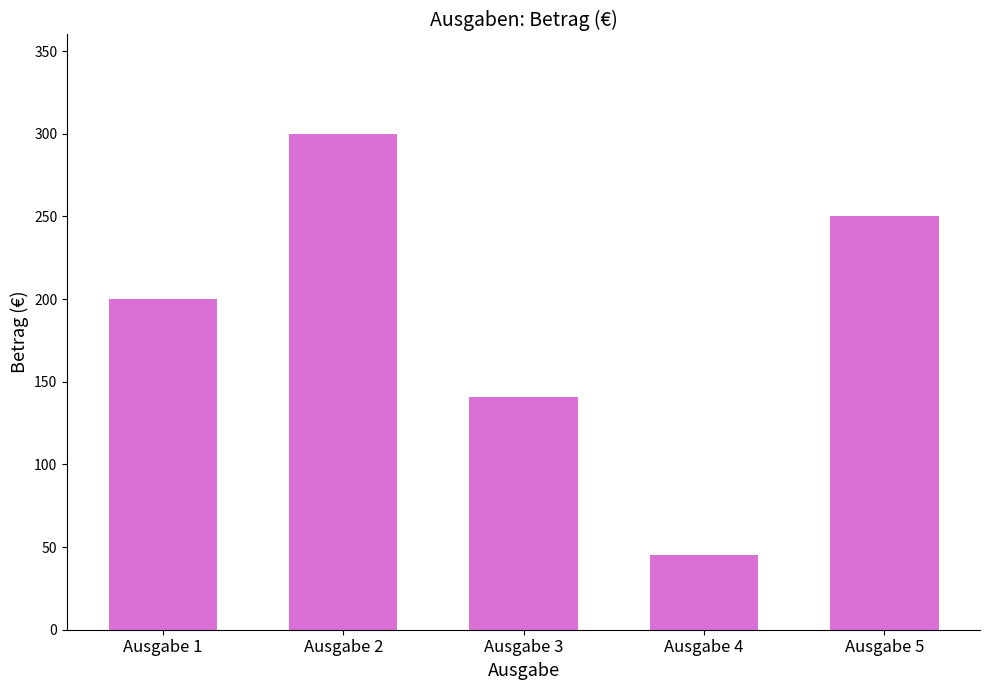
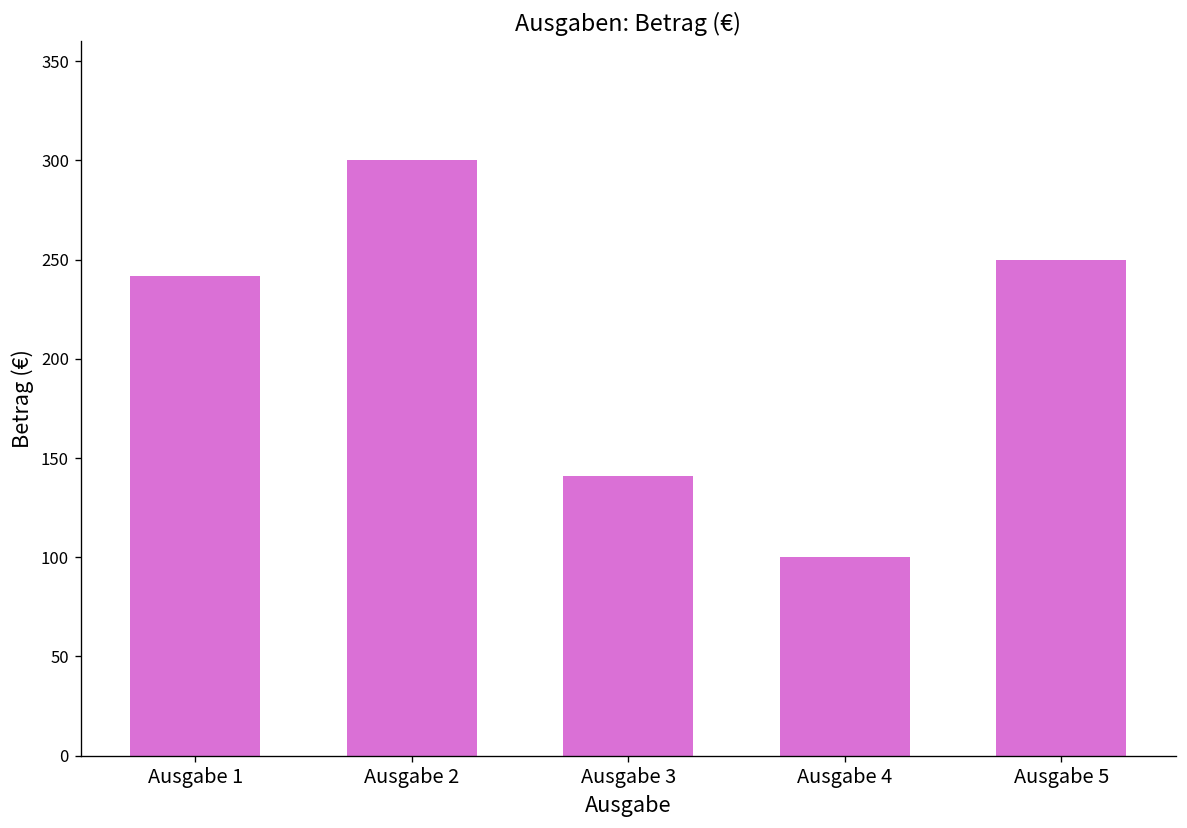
  {
-   "Ausgabe 1": 200,
+   "Ausgabe 1": 242,
    "Ausgabe 2": 300,
    "Ausgabe 3": 141,
-   "Ausgabe 4": 45,
+   "Ausgabe 4": 100,
    "Ausgabe 5": 250
  }
